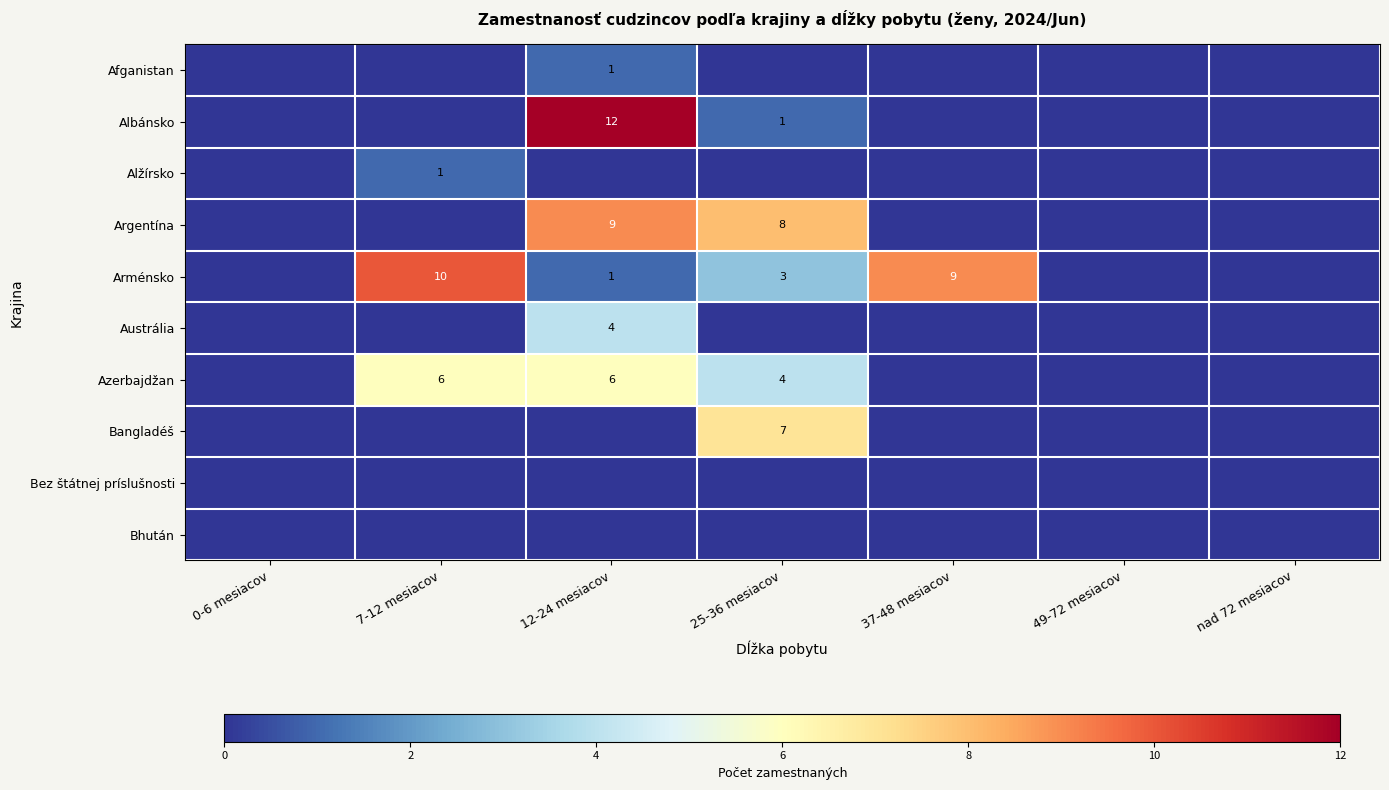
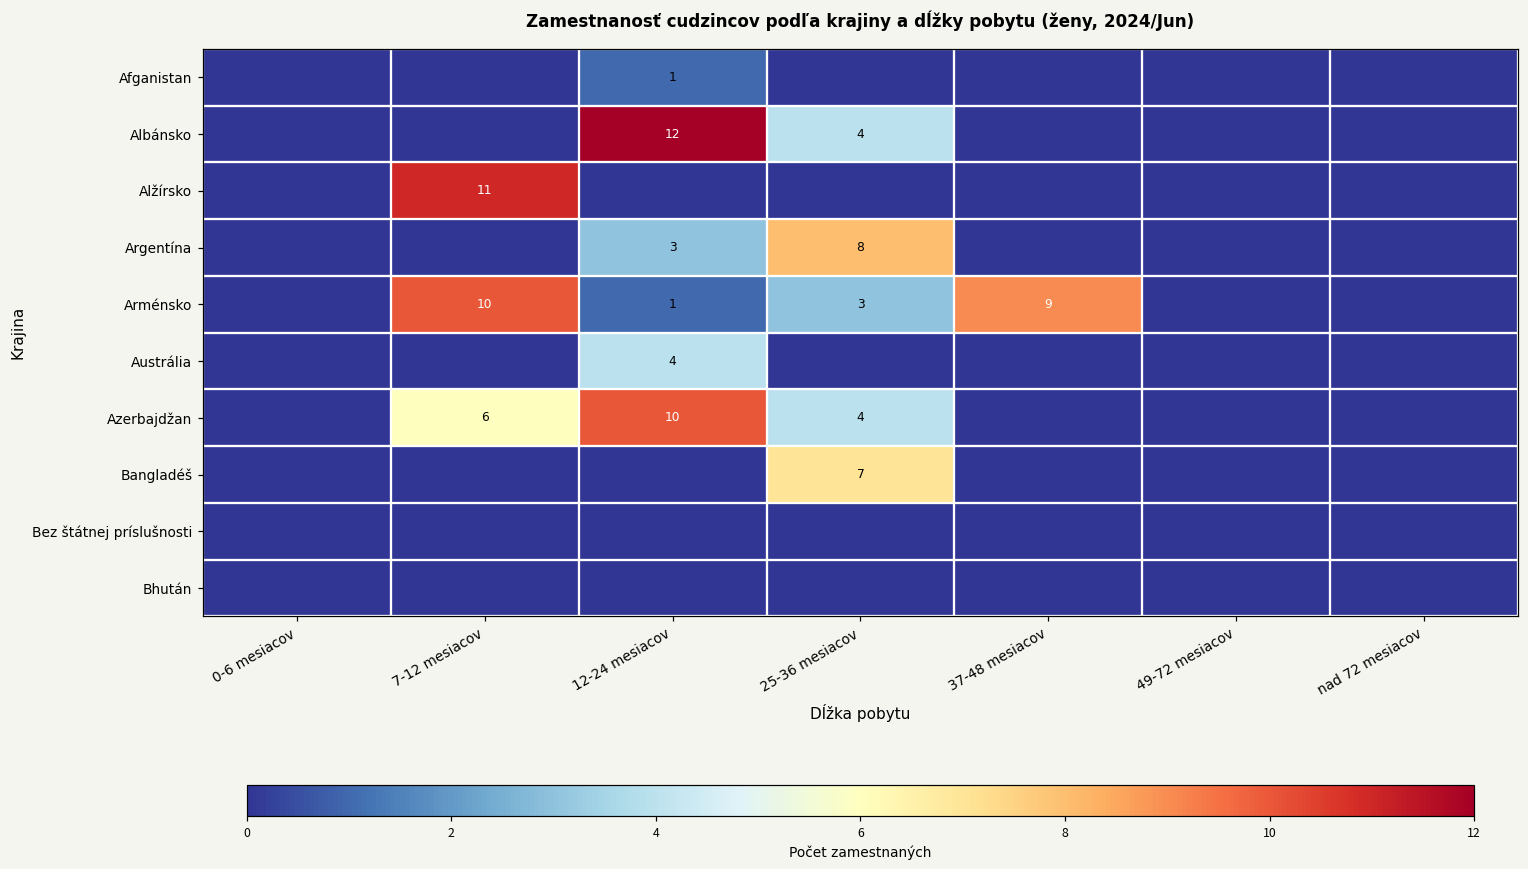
  {
    "Afganistan": {
      "12-24 mesiacov": 1
    },
    "Albánsko": {
      "12-24 mesiacov": 12,
-     "25-36 mesiacov": 1
+     "25-36 mesiacov": 4
    },
    "Alžírsko": {
-     "7-12 mesiacov": 1
+     "7-12 mesiacov": 11
    },
    "Argentína": {
-     "12-24 mesiacov": 9,
+     "12-24 mesiacov": 3,
      "25-36 mesiacov": 8
    },
    "Arménsko": {
      "7-12 mesiacov": 10,
      "12-24 mesiacov": 1,
      "25-36 mesiacov": 3,
      "37-48 mesiacov": 9
    },
    "Austrália": {
      "12-24 mesiacov": 4
    },
    "Azerbajdžan": {
      "7-12 mesiacov": 6,
-     "12-24 mesiacov": 6,
+     "12-24 mesiacov": 10,
      "25-36 mesiacov": 4
    },
    "Bangladéš": {
      "25-36 mesiacov": 7
    }
  }
